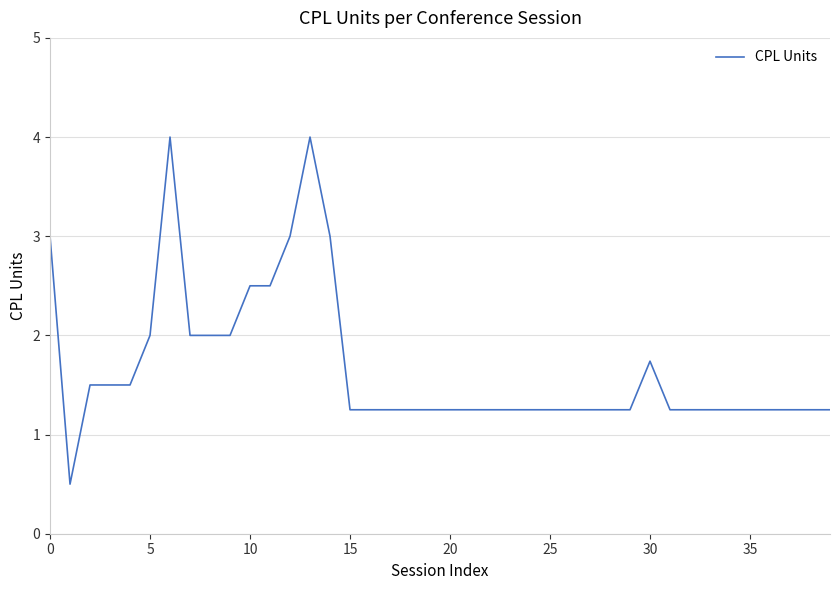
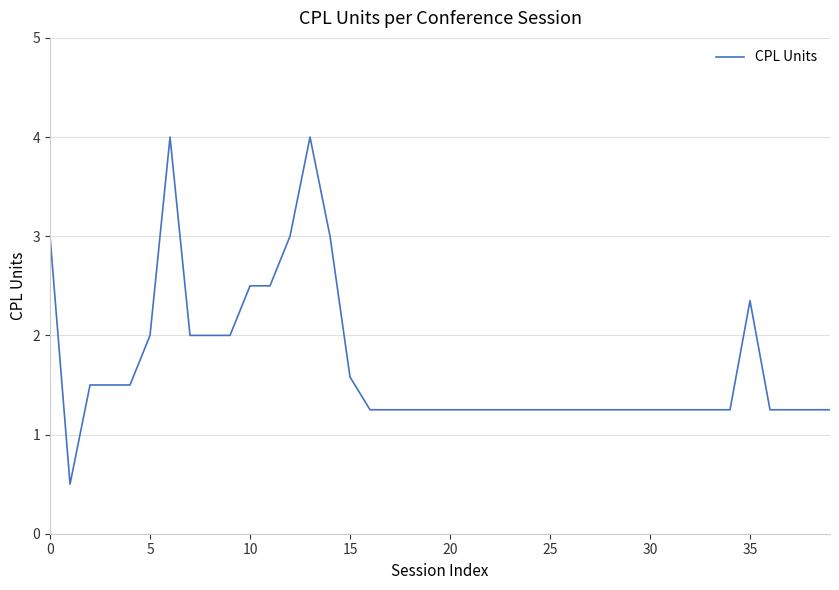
  {
    "0": 3.0,
    "5": 2.0,
    "10": 2.5,
-   "15": 1.3,
+   "15": 1.6,
    "20": 1.3,
    "25": 1.3,
-   "30": 1.7,
-   "35": 1.3
+   "30": 1.3,
+   "35": 2.4
  }
